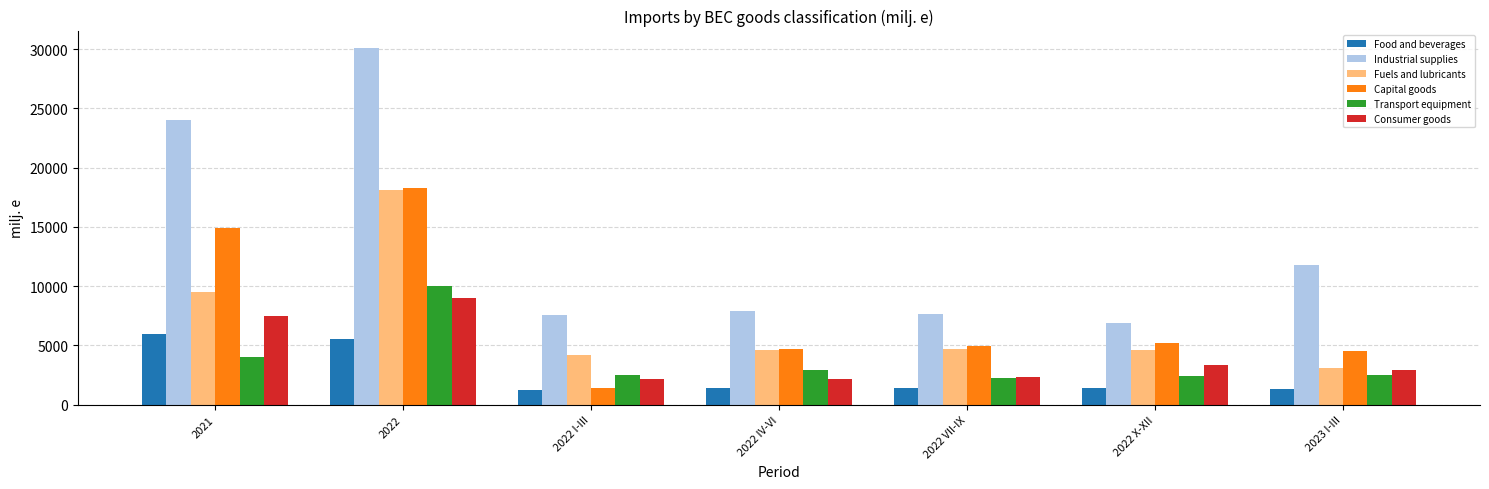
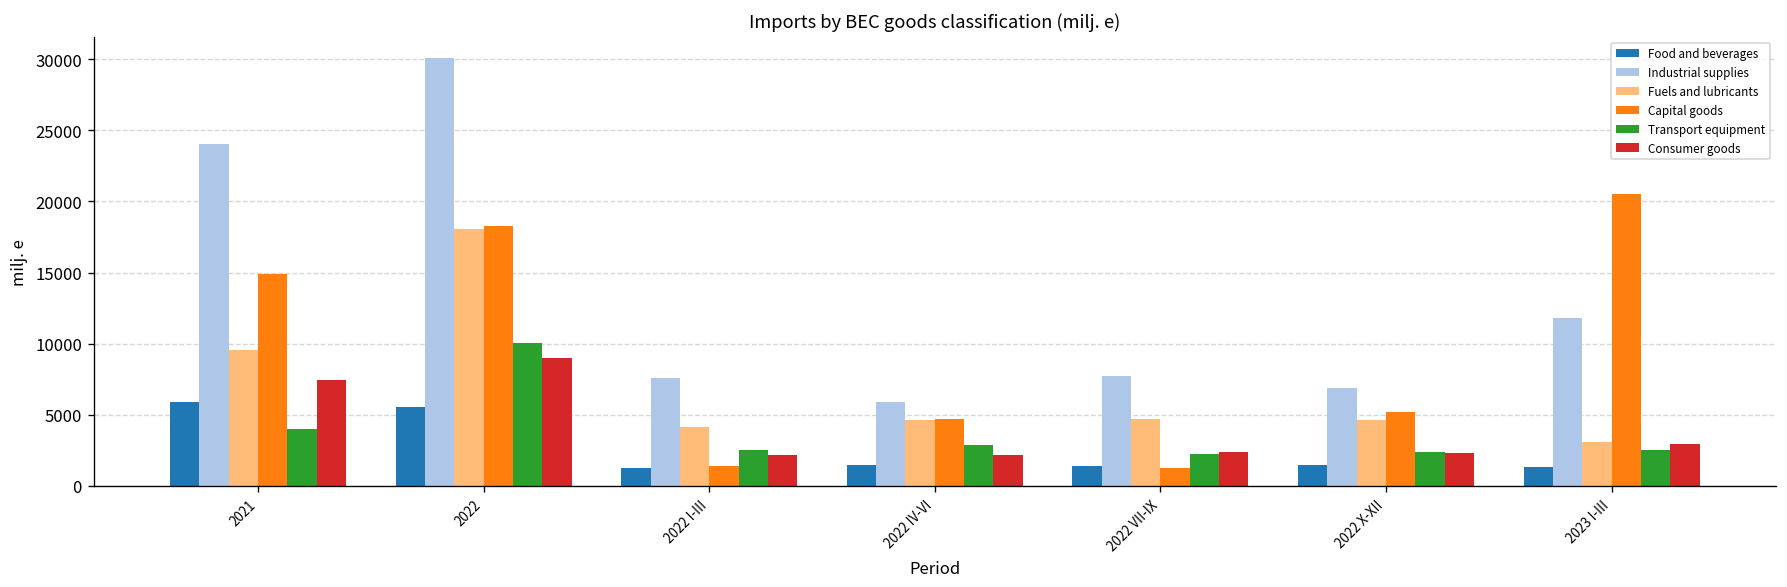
  {
    "Food and beverages": {
      "2021": 5900,
      "2022": 5600,
      "2022 I-III": 1200,
      "2022 IV-VI": 1400,
      "2022 VII-IX": 1400,
      "2022 X-XII": 1400,
      "2023 I-III": 1300
    },
    "Industrial supplies": {
      "2021": 24100,
      "2022": 30100,
      "2022 I-III": 7600,
-     "2022 IV-VI": 7900,
+     "2022 IV-VI": 5900,
      "2022 VII-IX": 7700,
      "2022 X-XII": 6900,
      "2023 I-III": 11800
    },
    "Fuels and lubricants": {
      "2021": 9500,
      "2022": 18100,
      "2022 I-III": 4200,
      "2022 IV-VI": 4600,
      "2022 VII-IX": 4700,
      "2022 X-XII": 4600,
      "2023 I-III": 3100
    },
    "Capital goods": {
      "2021": 14900,
      "2022": 18300,
      "2022 I-III": 1400,
      "2022 IV-VI": 4700,
-     "2022 VII-IX": 4900,
+     "2022 VII-IX": 1300,
      "2022 X-XII": 5200,
-     "2023 I-III": 4500
+     "2023 I-III": 20500
    },
    "Transport equipment": {
      "2021": 4000,
      "2022": 10000,
      "2022 I-III": 2500,
      "2022 IV-VI": 2900,
      "2022 VII-IX": 2300,
      "2022 X-XII": 2400,
      "2023 I-III": 2500
    },
    "Consumer goods": {
      "2021": 7400,
      "2022": 9000,
      "2022 I-III": 2200,
      "2022 IV-VI": 2200,
      "2022 VII-IX": 2400,
-     "2022 X-XII": 3300,
+     "2022 X-XII": 2300,
      "2023 I-III": 2900
    }
  }
